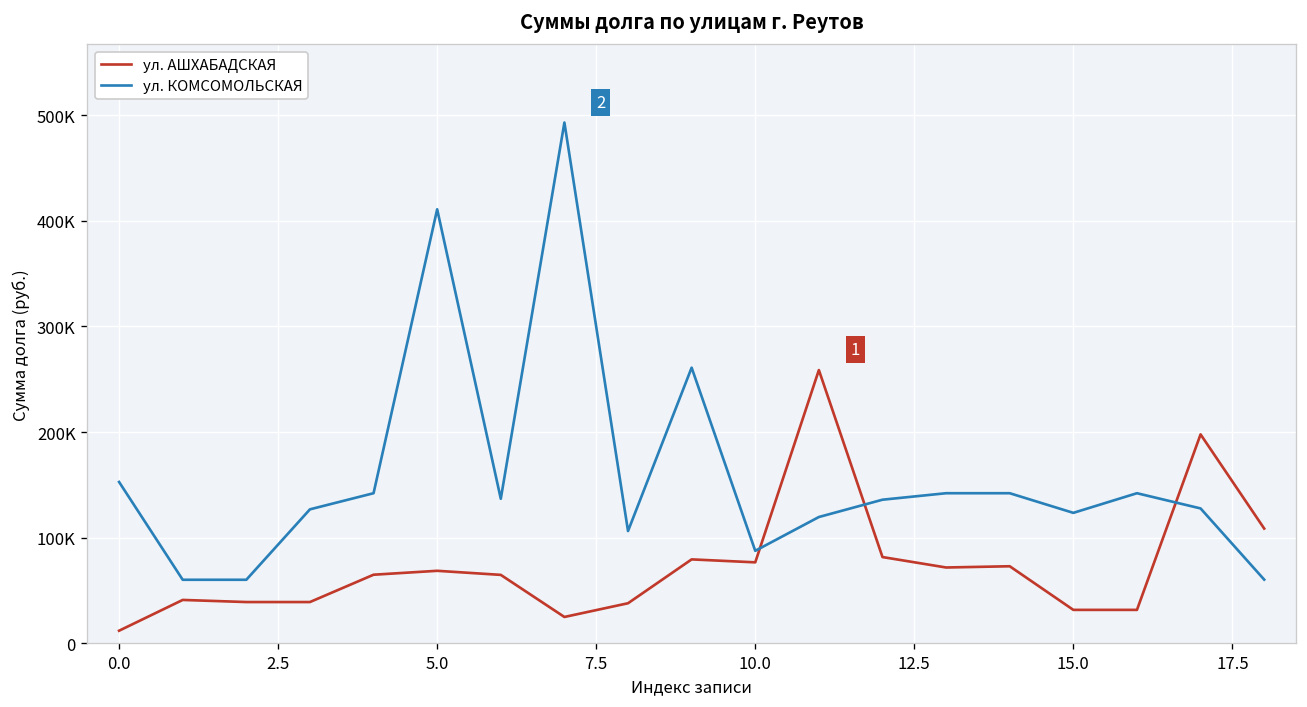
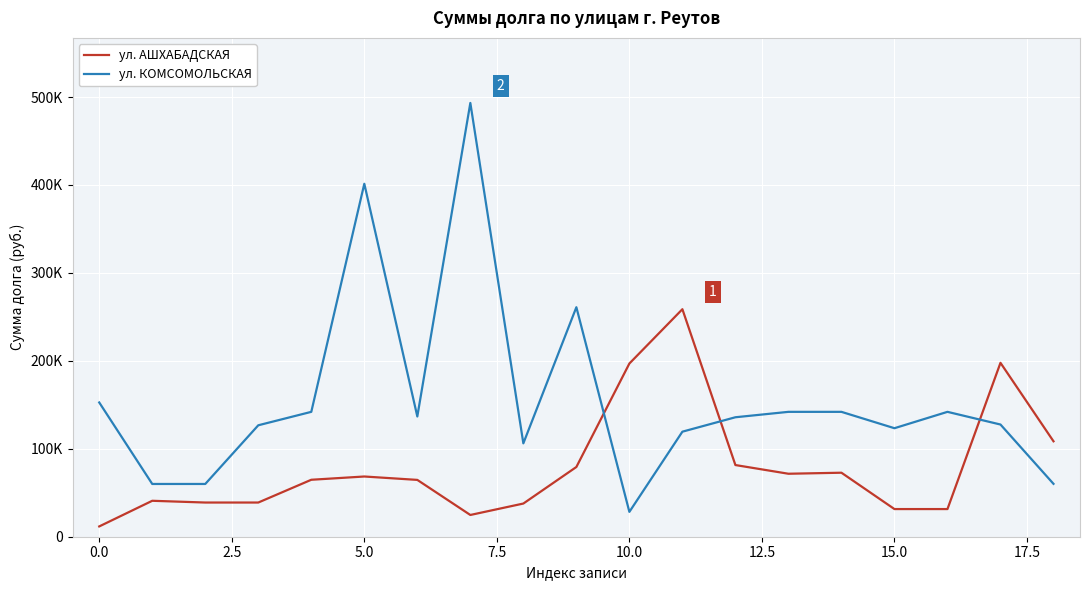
  {
    "ул. АШХАБАДСКАЯ": {
      "0.0": 10000,
      "5.0": 70000,
-     "10.0": 80000,
+     "10.0": 200000,
      "15.0": 30000
    },
    "ул. КОМСОМОЛЬСКАЯ": {
      "0.0": 150000,
-     "5.0": 410000,
-     "10.0": 90000,
+     "5.0": 400000,
+     "10.0": 30000,
      "15.0": 120000
    }
  }
